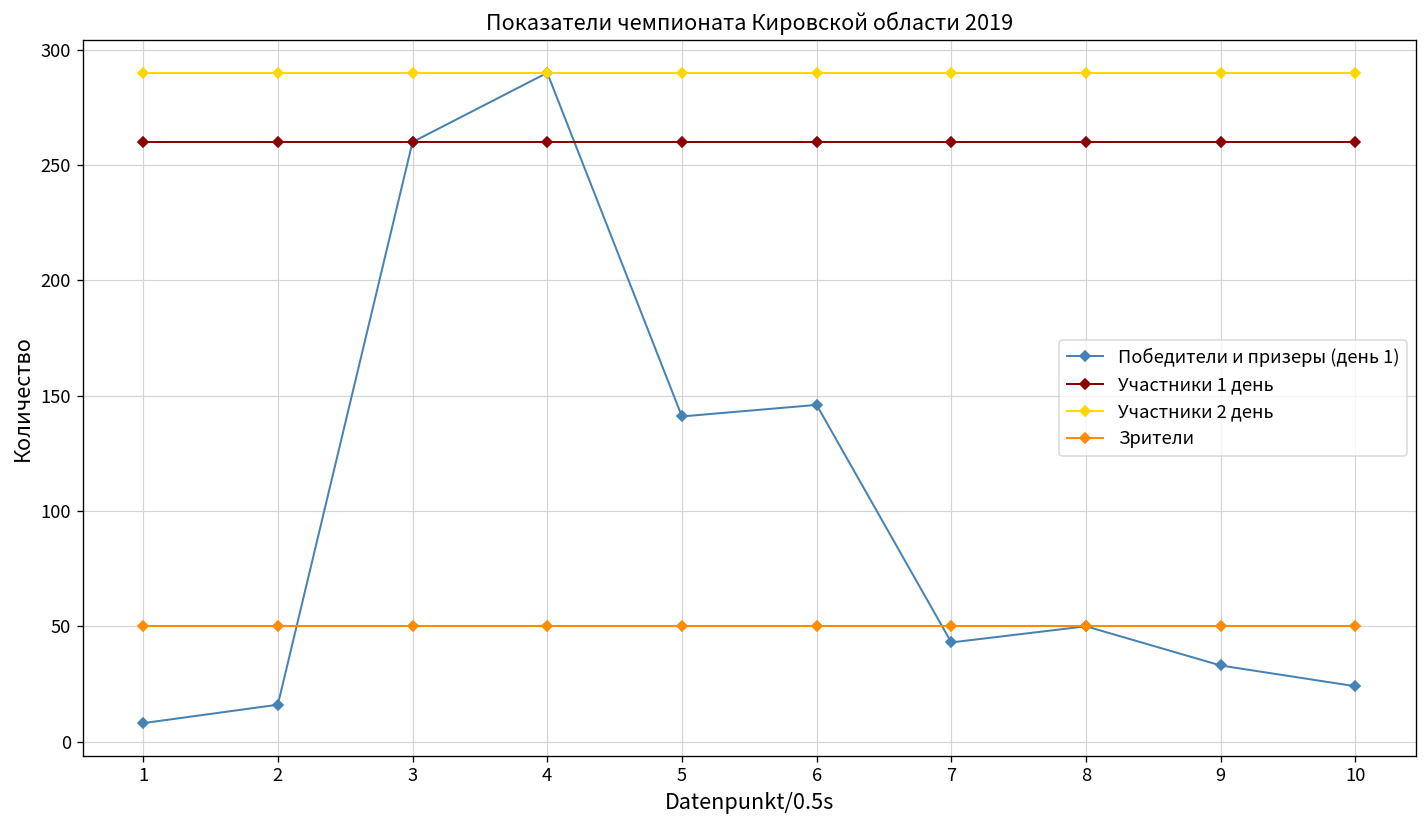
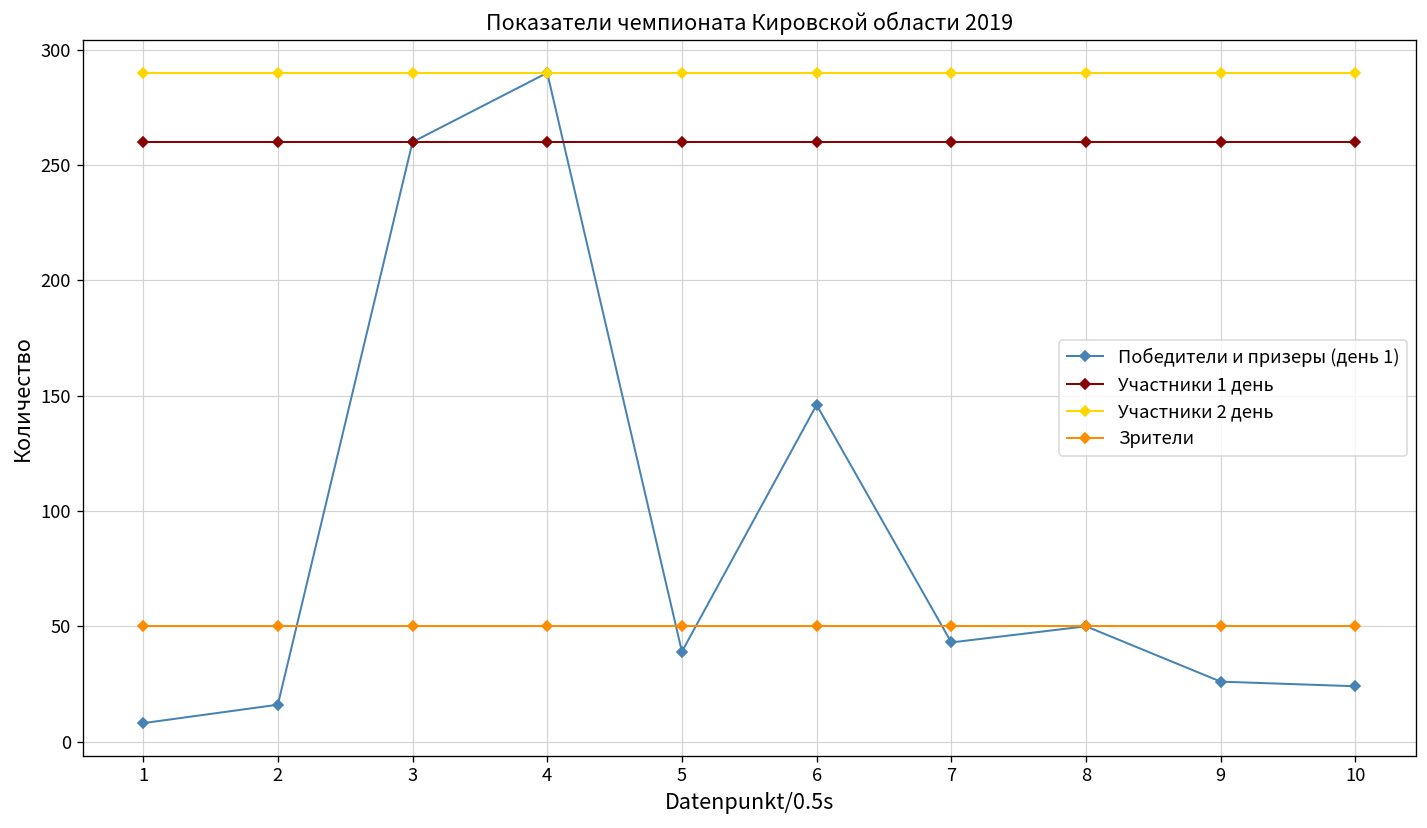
  {
    "Победители и призеры (день 1)": {
      "1": 8,
      "2": 16,
-     "5": 141,
+     "5": 39,
      "6": 146,
      "7": 43,
-     "9": 33,
+     "9": 26,
      "10": 24
    },
    "Участники 1 день": {
      "1": 260,
      "2": 260,
      "4": 260,
      "5": 260,
      "6": 260,
      "7": 260,
      "8": 260,
      "9": 260,
      "10": 260
    },
    "Участники 2 день": {
      "1": 290,
      "2": 290,
      "3": 290,
      "5": 290,
      "6": 290,
      "7": 290,
      "8": 290,
      "9": 290,
      "10": 290
    },
    "Зрители": {
      "1": 50,
      "2": 50,
      "3": 50,
      "4": 50,
      "5": 50,
      "6": 50,
      "7": 50,
      "9": 50,
      "10": 50
    }
  }
